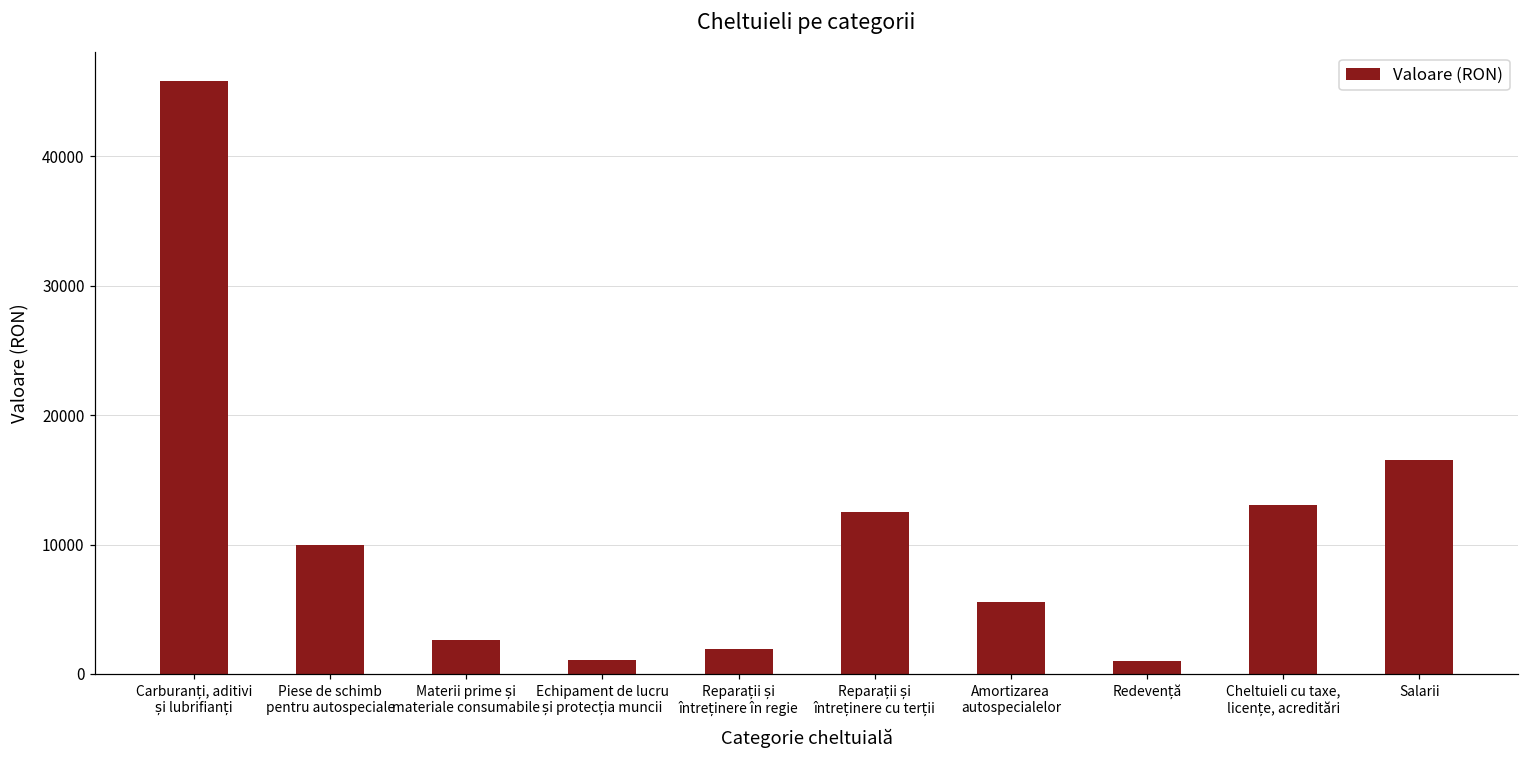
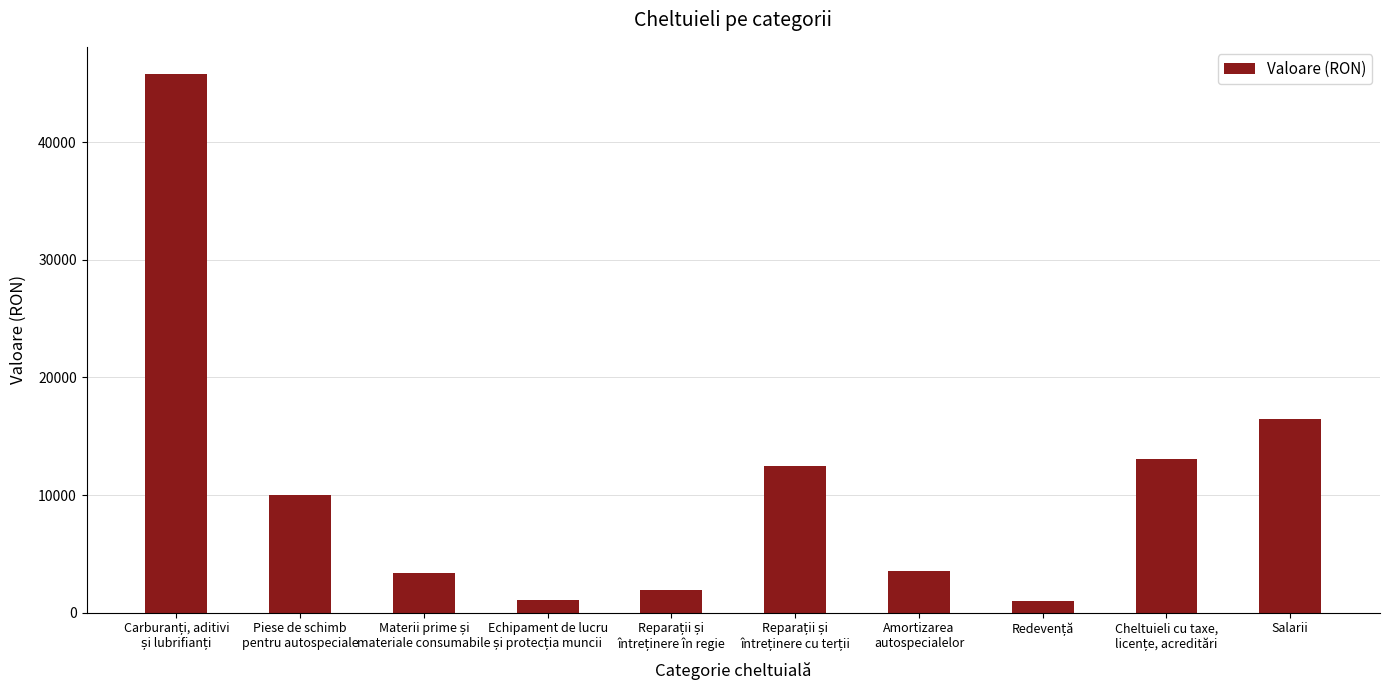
  {
    "Carburanți, aditivi și lubrifianți": 45800,
    "Piese de schimb pentru autospeciale": 10000,
-   "Materii prime și materiale consumabile": 2600,
+   "Materii prime și materiale consumabile": 3400,
    "Echipament de lucru și protecția muncii": 1100,
    "Reparații și întreținere în regie": 2000,
    "Reparații și întreținere cu terții": 12500,
-   "Amortizarea autospecialelor": 5500,
+   "Amortizarea autospecialelor": 3500,
    "Redevență": 1000,
    "Cheltuieli cu taxe, licențe, acreditări": 13100,
    "Salarii": 16500
  }
